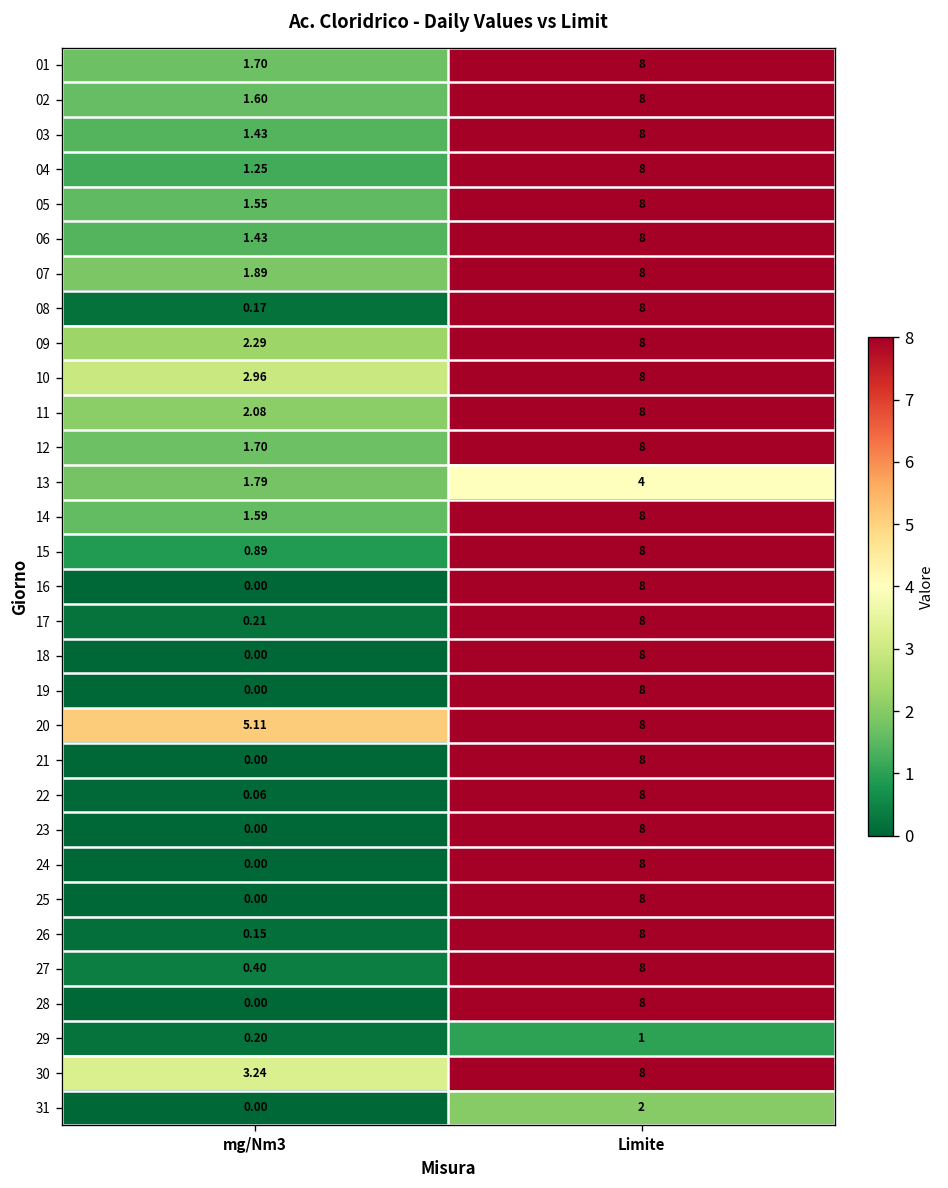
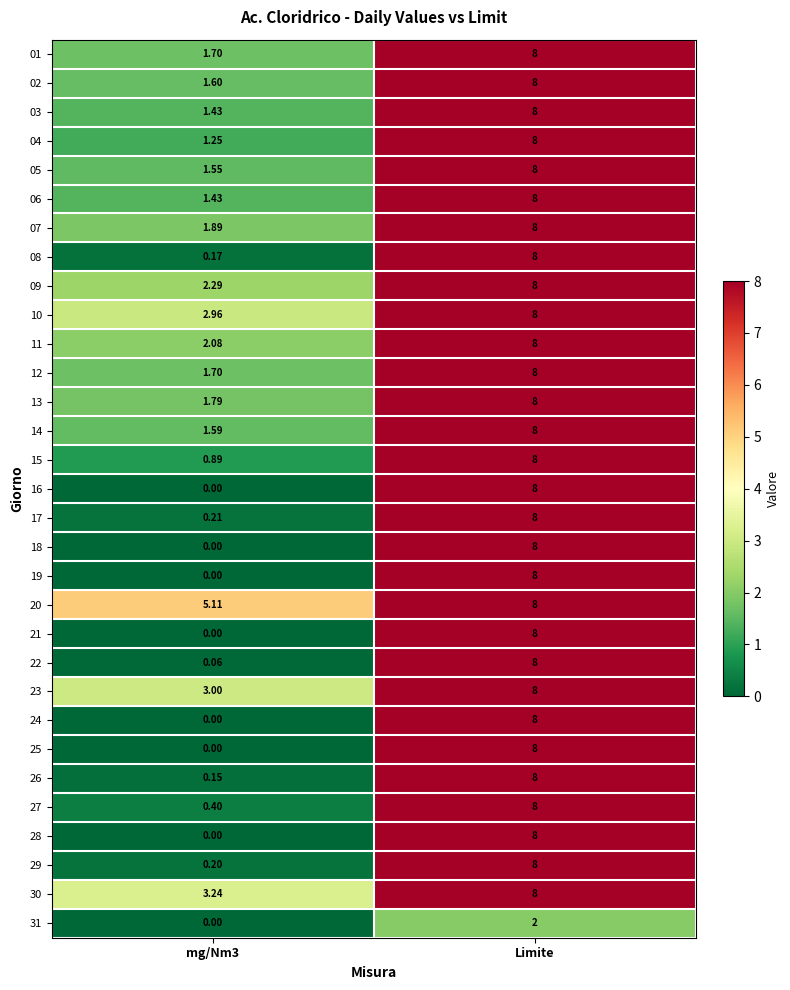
  {
    "01": {
      "mg/Nm3": 1.70,
      "Limite": 8
    },
    "02": {
      "mg/Nm3": 1.60,
      "Limite": 8
    },
    "03": {
      "mg/Nm3": 1.43,
      "Limite": 8
    },
    "04": {
      "mg/Nm3": 1.25,
      "Limite": 8
    },
    "05": {
      "mg/Nm3": 1.55,
      "Limite": 8
    },
    "06": {
      "mg/Nm3": 1.43,
      "Limite": 8
    },
    "07": {
      "mg/Nm3": 1.89,
      "Limite": 8
    },
    "08": {
      "mg/Nm3": 0.17,
      "Limite": 8
    },
    "09": {
      "mg/Nm3": 2.29,
      "Limite": 8
    },
    "10": {
      "mg/Nm3": 2.96,
      "Limite": 8
    },
    "11": {
      "mg/Nm3": 2.08,
      "Limite": 8
    },
    "12": {
      "mg/Nm3": 1.70,
      "Limite": 8
    },
    "13": {
      "mg/Nm3": 1.79,
-     "Limite": 4
+     "Limite": 8
    },
    "14": {
      "mg/Nm3": 1.59,
      "Limite": 8
    },
    "15": {
      "mg/Nm3": 0.89,
      "Limite": 8
    },
    "16": {
      "mg/Nm3": 0.00,
      "Limite": 8
    },
    "17": {
      "mg/Nm3": 0.21,
      "Limite": 8
    },
    "18": {
      "mg/Nm3": 0.00,
      "Limite": 8
    },
    "19": {
      "mg/Nm3": 0.00,
      "Limite": 8
    },
    "20": {
      "mg/Nm3": 5.11,
      "Limite": 8
    },
    "21": {
      "mg/Nm3": 0.00,
      "Limite": 8
    },
    "22": {
      "mg/Nm3": 0.06,
      "Limite": 8
    },
    "23": {
-     "mg/Nm3": 0.00,
+     "mg/Nm3": 3.00,
      "Limite": 8
    },
    "24": {
      "mg/Nm3": 0.00,
      "Limite": 8
    },
    "25": {
      "mg/Nm3": 0.00,
      "Limite": 8
    },
    "26": {
      "mg/Nm3": 0.15,
      "Limite": 8
    },
    "27": {
      "mg/Nm3": 0.40,
      "Limite": 8
    },
    "28": {
      "mg/Nm3": 0.00,
      "Limite": 8
    },
    "29": {
      "mg/Nm3": 0.20,
-     "Limite": 1
+     "Limite": 8
    },
    "30": {
      "mg/Nm3": 3.24,
      "Limite": 8
    },
    "31": {
      "mg/Nm3": 0.00,
      "Limite": 2
    }
  }
